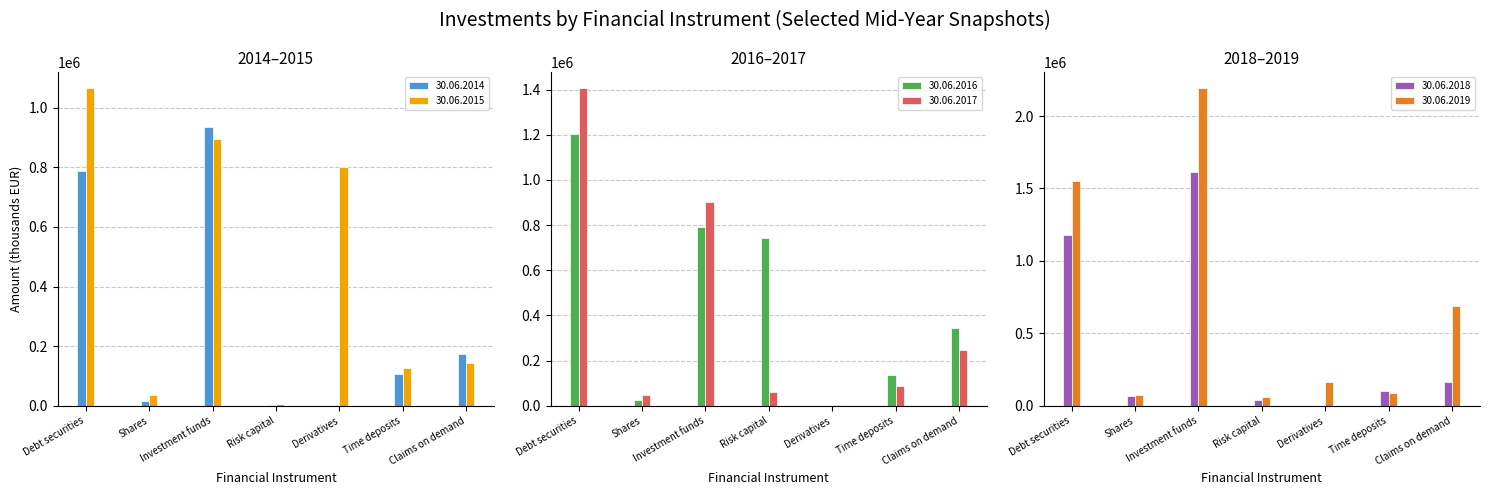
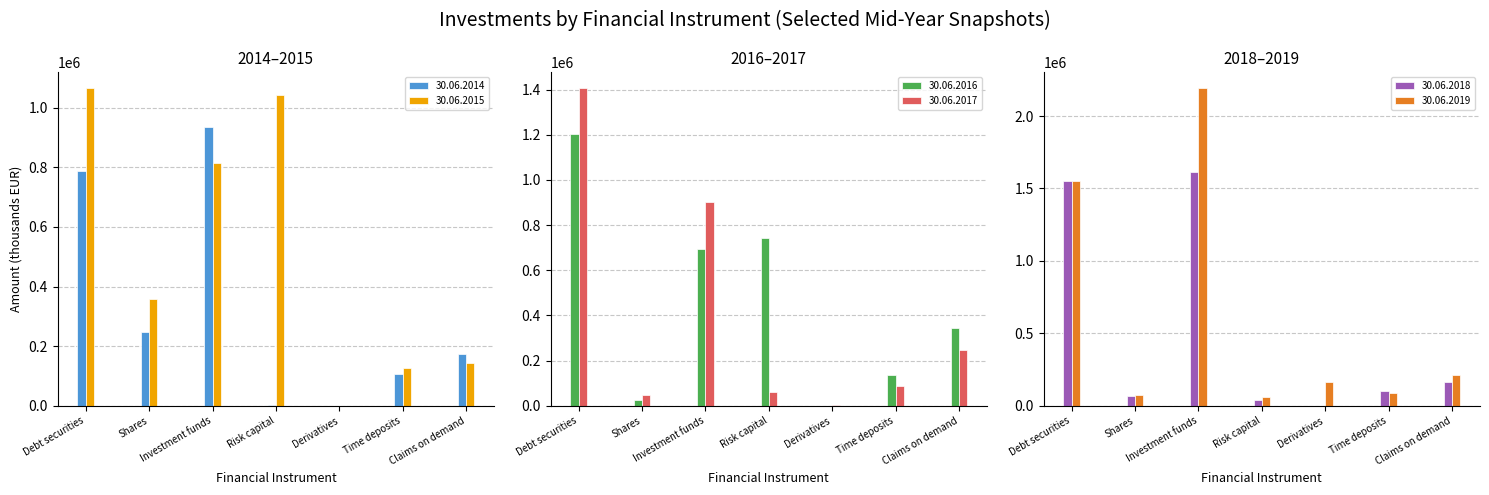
  {
    "2014–2015": {
      "30.06.2014": {
        "Debt securities": 790000,
-       "Shares": 20000,
+       "Shares": 250000,
        "Investment funds": 940000,
        "Time deposits": 100000,
        "Claims on demand": 170000
      },
      "30.06.2015": {
        "Debt securities": 1070000,
-       "Shares": 40000,
-       "Investment funds": 900000,
-       "Risk capital": 10000,
-       "Derivatives": 800000,
+       "Shares": 360000,
+       "Investment funds": 810000,
+       "Risk capital": 1040000,
+       "Derivatives": 0,
        "Time deposits": 130000,
        "Claims on demand": 140000
      }
    },
    "2016–2017": {
      "30.06.2016": {
        "Debt securities": 1210000,
        "Shares": 20000,
-       "Investment funds": 790000,
+       "Investment funds": 690000,
        "Risk capital": 740000,
        "Time deposits": 140000,
        "Claims on demand": 340000
      },
      "30.06.2017": {
        "Debt securities": 1410000,
        "Shares": 50000,
        "Investment funds": 900000,
        "Risk capital": 60000,
        "Time deposits": 90000,
        "Claims on demand": 250000
      }
    },
    "2018–2019": {
      "30.06.2018": {
-       "Debt securities": 1180000,
+       "Debt securities": 1550000,
        "Shares": 70000,
        "Investment funds": 1610000,
        "Risk capital": 40000,
        "Time deposits": 100000,
        "Claims on demand": 160000
      },
      "30.06.2019": {
        "Debt securities": 1550000,
        "Shares": 80000,
        "Investment funds": 2190000,
        "Risk capital": 60000,
        "Derivatives": 160000,
        "Time deposits": 90000,
-       "Claims on demand": 690000
+       "Claims on demand": 210000
      }
    }
  }
